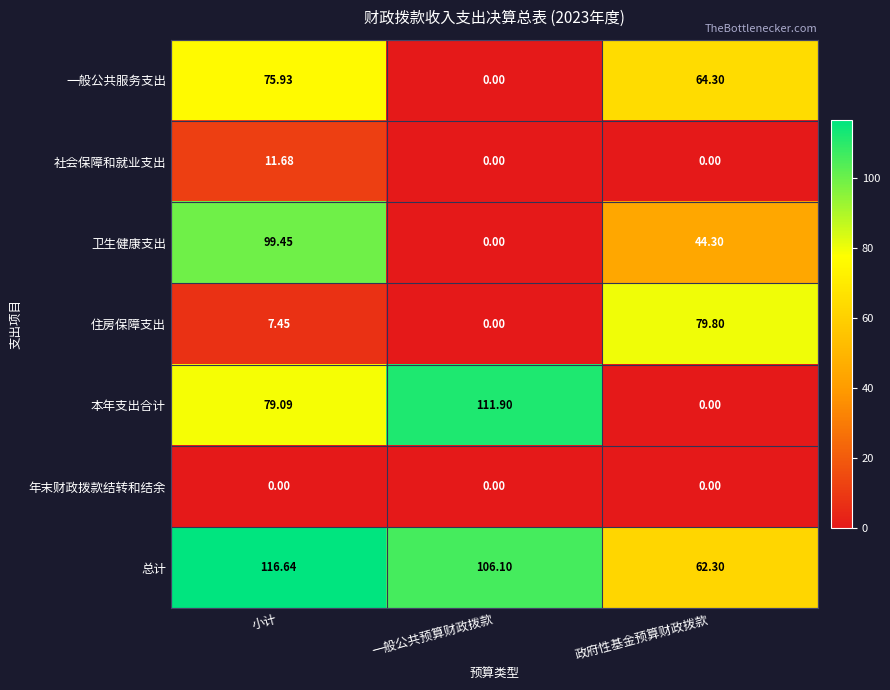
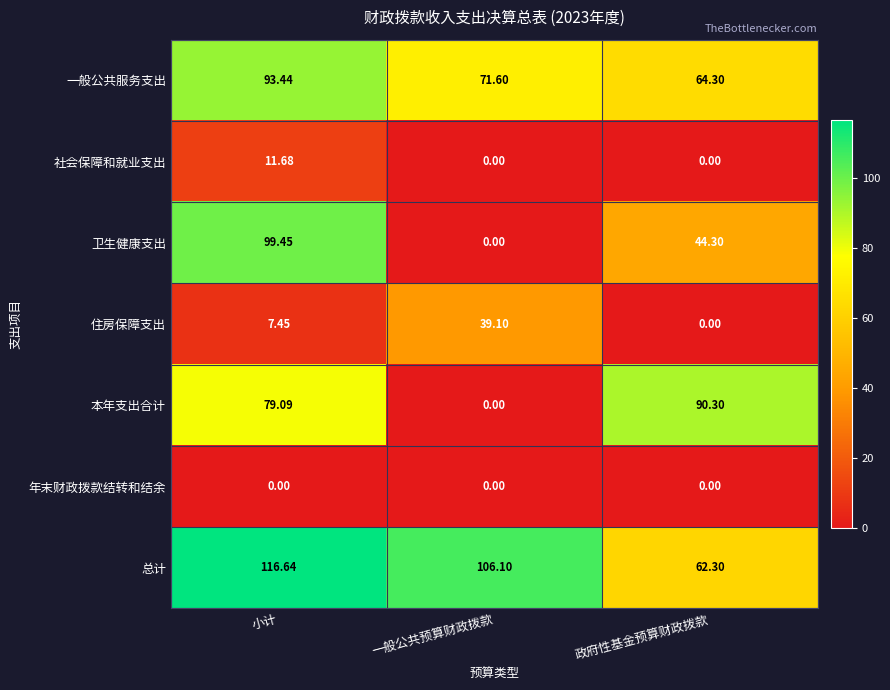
  {
    "一般公共服务支出": {
-     "小计": 75.93,
-     "一般公共预算财政拨款": 0.00,
+     "小计": 93.44,
+     "一般公共预算财政拨款": 71.60,
      "政府性基金预算财政拨款": 64.30
    },
    "社会保障和就业支出": {
      "小计": 11.68,
      "一般公共预算财政拨款": 0.00,
      "政府性基金预算财政拨款": 0.00
    },
    "卫生健康支出": {
      "小计": 99.45,
      "一般公共预算财政拨款": 0.00,
      "政府性基金预算财政拨款": 44.30
    },
    "住房保障支出": {
      "小计": 7.45,
-     "一般公共预算财政拨款": 0.00,
-     "政府性基金预算财政拨款": 79.80
+     "一般公共预算财政拨款": 39.10,
+     "政府性基金预算财政拨款": 0.00
    },
    "本年支出合计": {
      "小计": 79.09,
-     "一般公共预算财政拨款": 111.90,
-     "政府性基金预算财政拨款": 0.00
+     "一般公共预算财政拨款": 0.00,
+     "政府性基金预算财政拨款": 90.30
    },
    "年末财政拨款结转和结余": {
      "小计": 0.00,
      "一般公共预算财政拨款": 0.00,
      "政府性基金预算财政拨款": 0.00
    },
    "总计": {
      "小计": 116.64,
      "一般公共预算财政拨款": 106.10,
      "政府性基金预算财政拨款": 62.30
    }
  }
